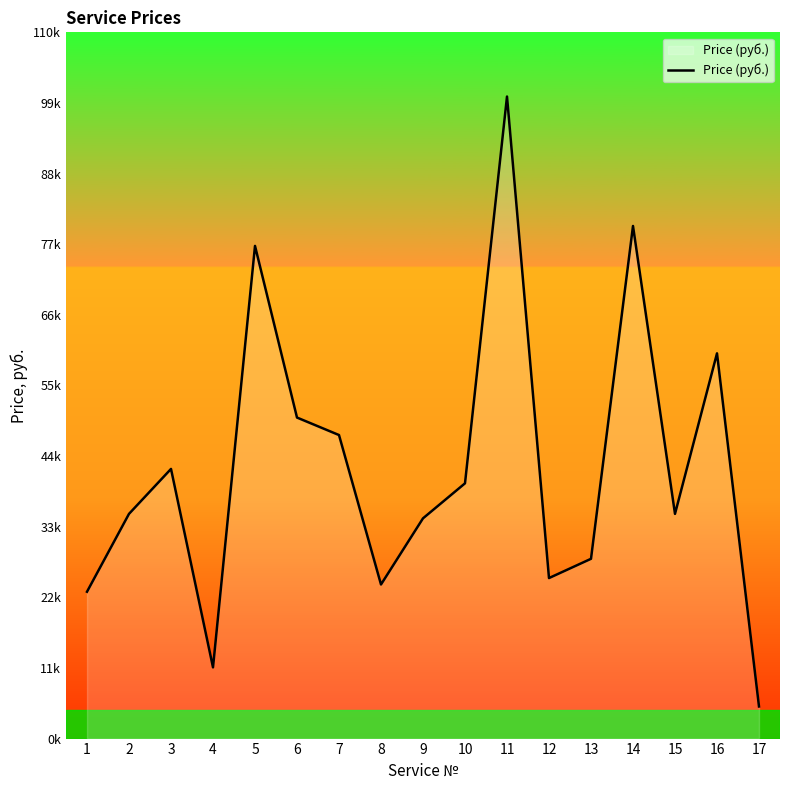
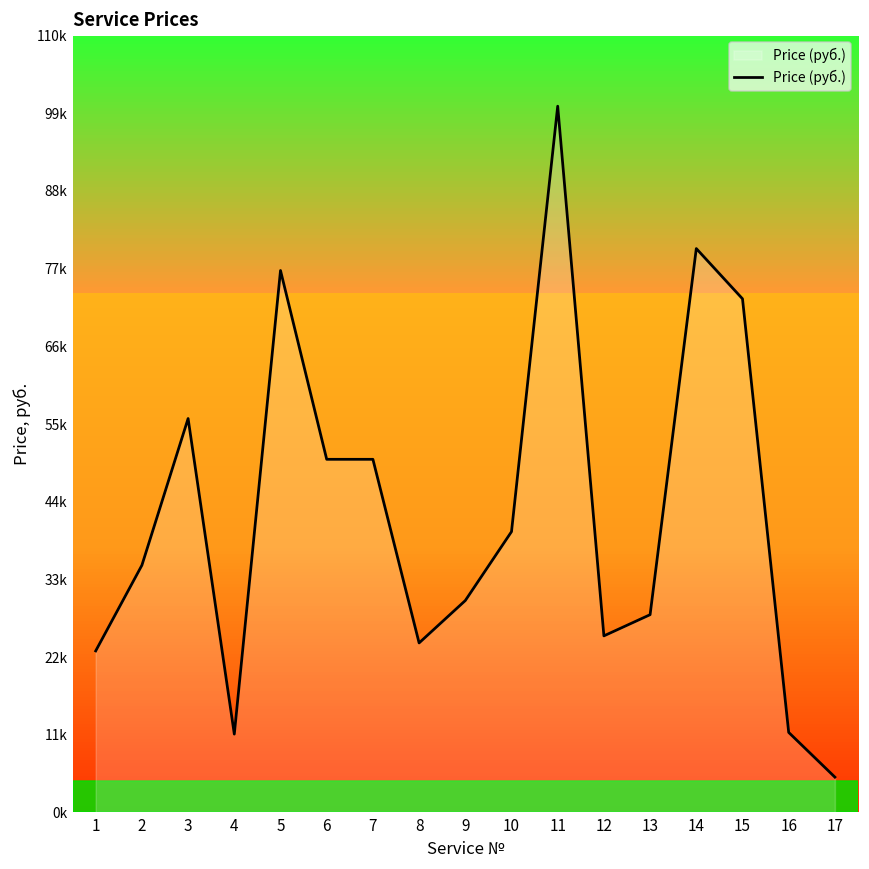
  {
    "1": 23000,
    "2": 35000,
-   "3": 42000,
+   "3": 56000,
    "4": 11000,
    "5": 77000,
    "6": 50000,
-   "7": 47000,
+   "7": 50000,
    "8": 24000,
-   "9": 34000,
+   "9": 30000,
    "10": 40000,
    "11": 100000,
    "12": 25000,
    "13": 28000,
    "14": 80000,
-   "15": 35000,
-   "16": 60000,
+   "15": 73000,
+   "16": 11000,
    "17": 5000
  }
